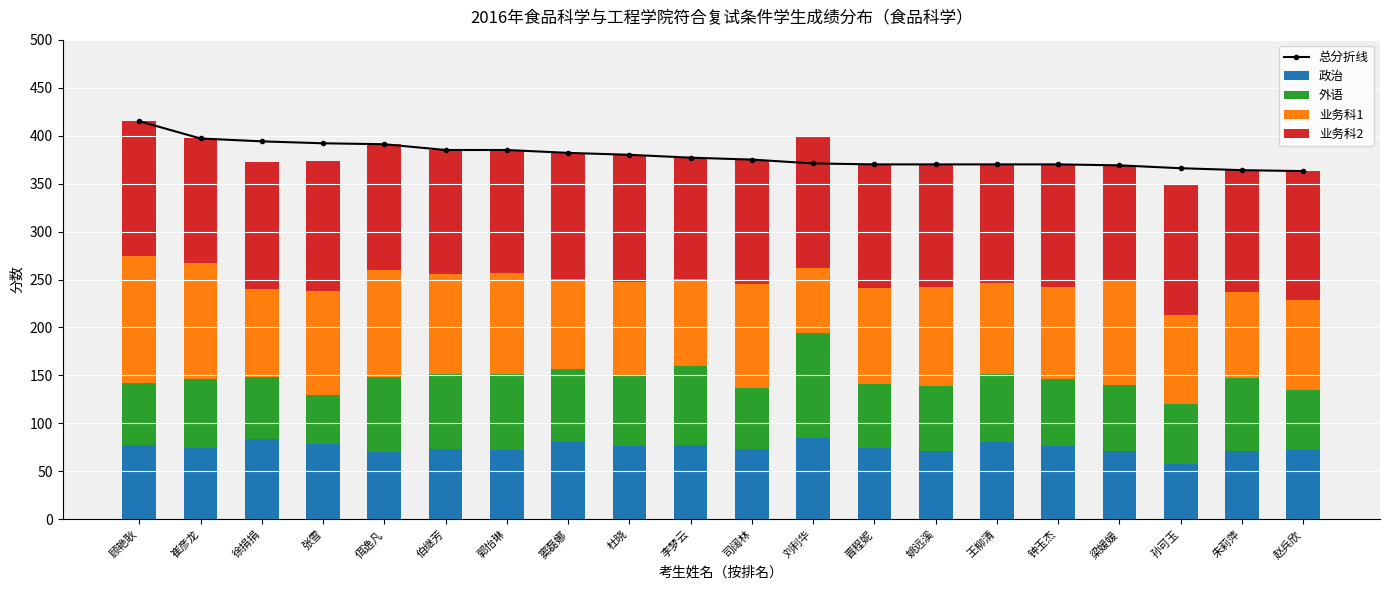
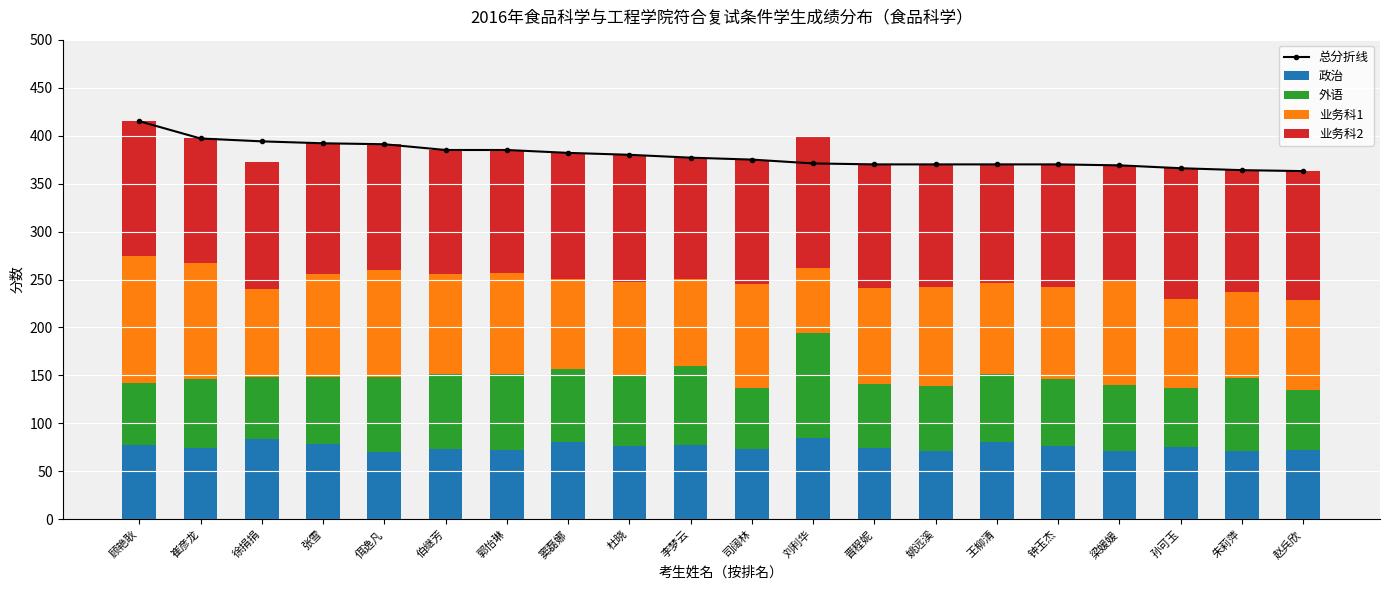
  {
    "政治": {
      "顾艳耿": 80,
      "崔彦龙": 70,
      "徐捐捐": 80,
      "张雪": 80,
      "佴逸凡": 70,
      "伯继芳": 70,
      "郭怡琳": 70,
      "窦磊娜": 80,
      "杜晓": 80,
      "李梦云": 80,
      "司阔林": 70,
      "刘利华": 90,
      "晋程妮": 70,
      "姚远溪": 70,
      "王柳清": 80,
      "钟玉杰": 80,
      "梁媛媛": 70,
-     "孙可玉": 60,
+     "孙可玉": 80,
      "朱莉萍": 70,
      "赵兵欣": 70
    },
    "总分折线": {
      "顾艳耿": 420,
      "崔彦龙": 400,
      "徐捐捐": 390,
      "张雪": 390,
      "佴逸凡": 390,
      "伯继芳": 390,
      "郭怡琳": 390,
      "窦磊娜": 380,
      "杜晓": 380,
      "李梦云": 380,
      "司阔林": 380,
      "刘利华": 370,
      "晋程妮": 370,
      "姚远溪": 370,
      "王柳清": 370,
      "钟玉杰": 370,
      "梁媛媛": 370,
      "孙可玉": 370,
      "朱莉萍": 360,
      "赵兵欣": 360
    },
    "外语": {
      "顾艳耿": 60,
      "崔彦龙": 70,
      "徐捐捐": 60,
-     "张雪": 50,
+     "张雪": 70,
      "佴逸凡": 80,
      "伯继芳": 80,
      "郭怡琳": 80,
      "窦磊娜": 80,
      "杜晓": 70,
      "李梦云": 80,
      "司阔林": 60,
      "刘利华": 110,
      "晋程妮": 70,
      "姚远溪": 70,
      "王柳清": 70,
      "钟玉杰": 70,
      "梁媛媛": 70,
      "孙可玉": 60,
      "朱莉萍": 80,
      "赵兵欣": 60
    },
    "业务科1": {
      "顾艳耿": 130,
      "崔彦龙": 120,
      "徐捐捐": 90,
      "张雪": 110,
      "佴逸凡": 110,
      "伯继芳": 110,
      "郭怡琳": 110,
      "窦磊娜": 90,
      "杜晓": 100,
      "李梦云": 90,
      "司阔林": 110,
      "刘利华": 70,
      "晋程妮": 100,
      "姚远溪": 100,
      "王柳清": 90,
      "钟玉杰": 100,
      "梁媛媛": 110,
      "孙可玉": 90,
      "朱莉萍": 90,
      "赵兵欣": 90
    },
    "业务科2": {
      "顾艳耿": 140,
      "崔彦龙": 130,
      "徐捐捐": 130,
      "张雪": 140,
      "佴逸凡": 130,
      "伯继芳": 130,
      "郭怡琳": 130,
      "窦磊娜": 130,
      "杜晓": 130,
      "李梦云": 130,
      "司阔林": 130,
      "刘利华": 140,
      "晋程妮": 130,
      "姚远溪": 130,
      "王柳清": 120,
      "钟玉杰": 130,
      "梁媛媛": 120,
      "孙可玉": 140,
      "朱莉萍": 130,
      "赵兵欣": 130
    }
  }
